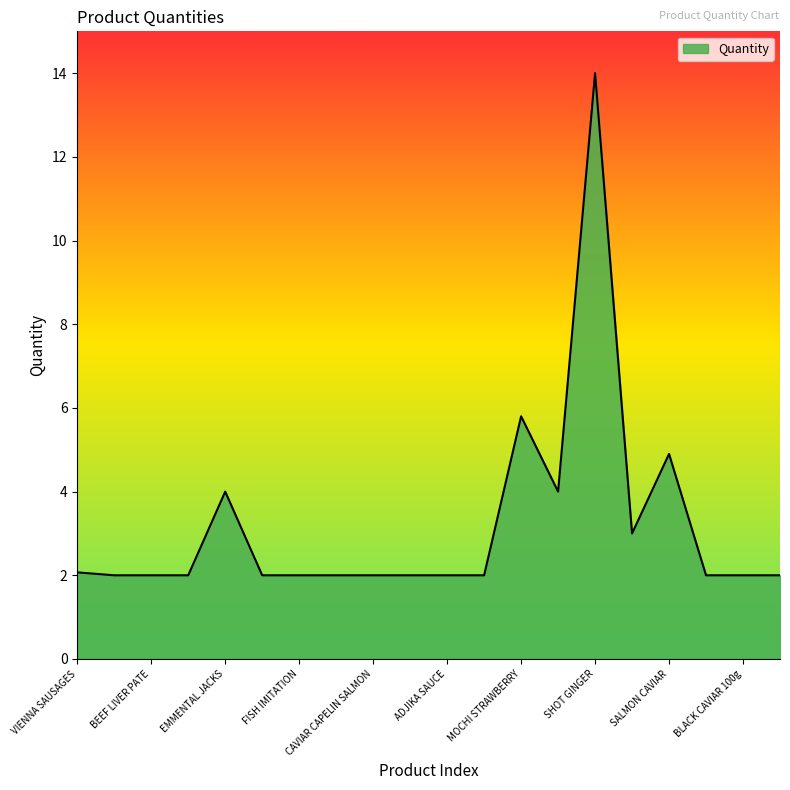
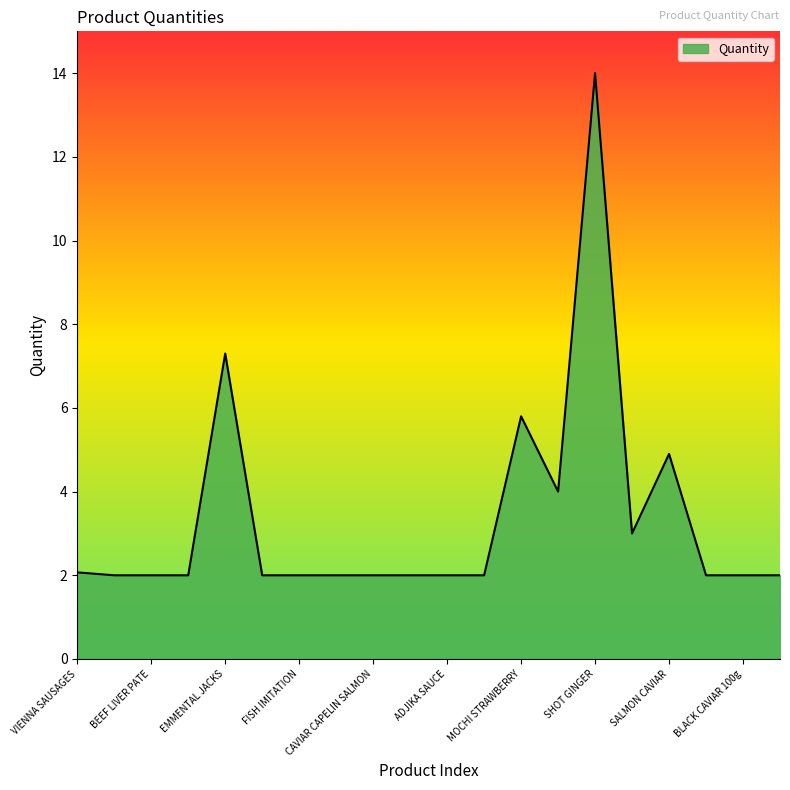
  {
    "VIENNA SAUSAGES": 2.1,
    "BEEF LIVER PATE": 2.0,
-   "EMMENTAL JACKS": 4.0,
+   "EMMENTAL JACKS": 7.3,
    "FISH IMITATION": 2.0,
    "CAVIAR CAPELIN SALMON": 2.0,
    "ADJIKA SAUCE": 2.0,
    "MOCHI STRAWBERRY": 5.8,
    "SHOT GINGER": 14.0,
    "SALMON CAVIAR": 4.9,
    "BLACK CAVIAR 100g": 2.0
  }
